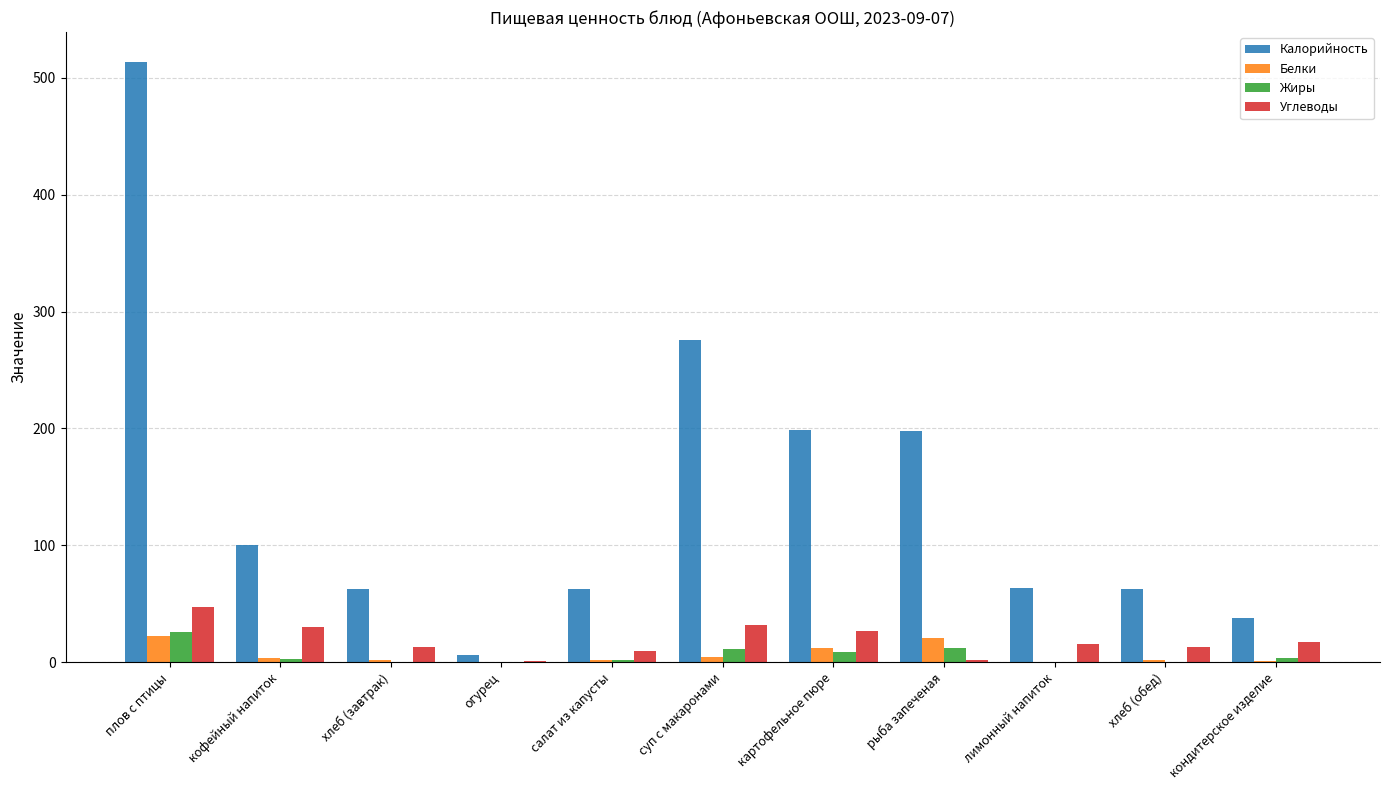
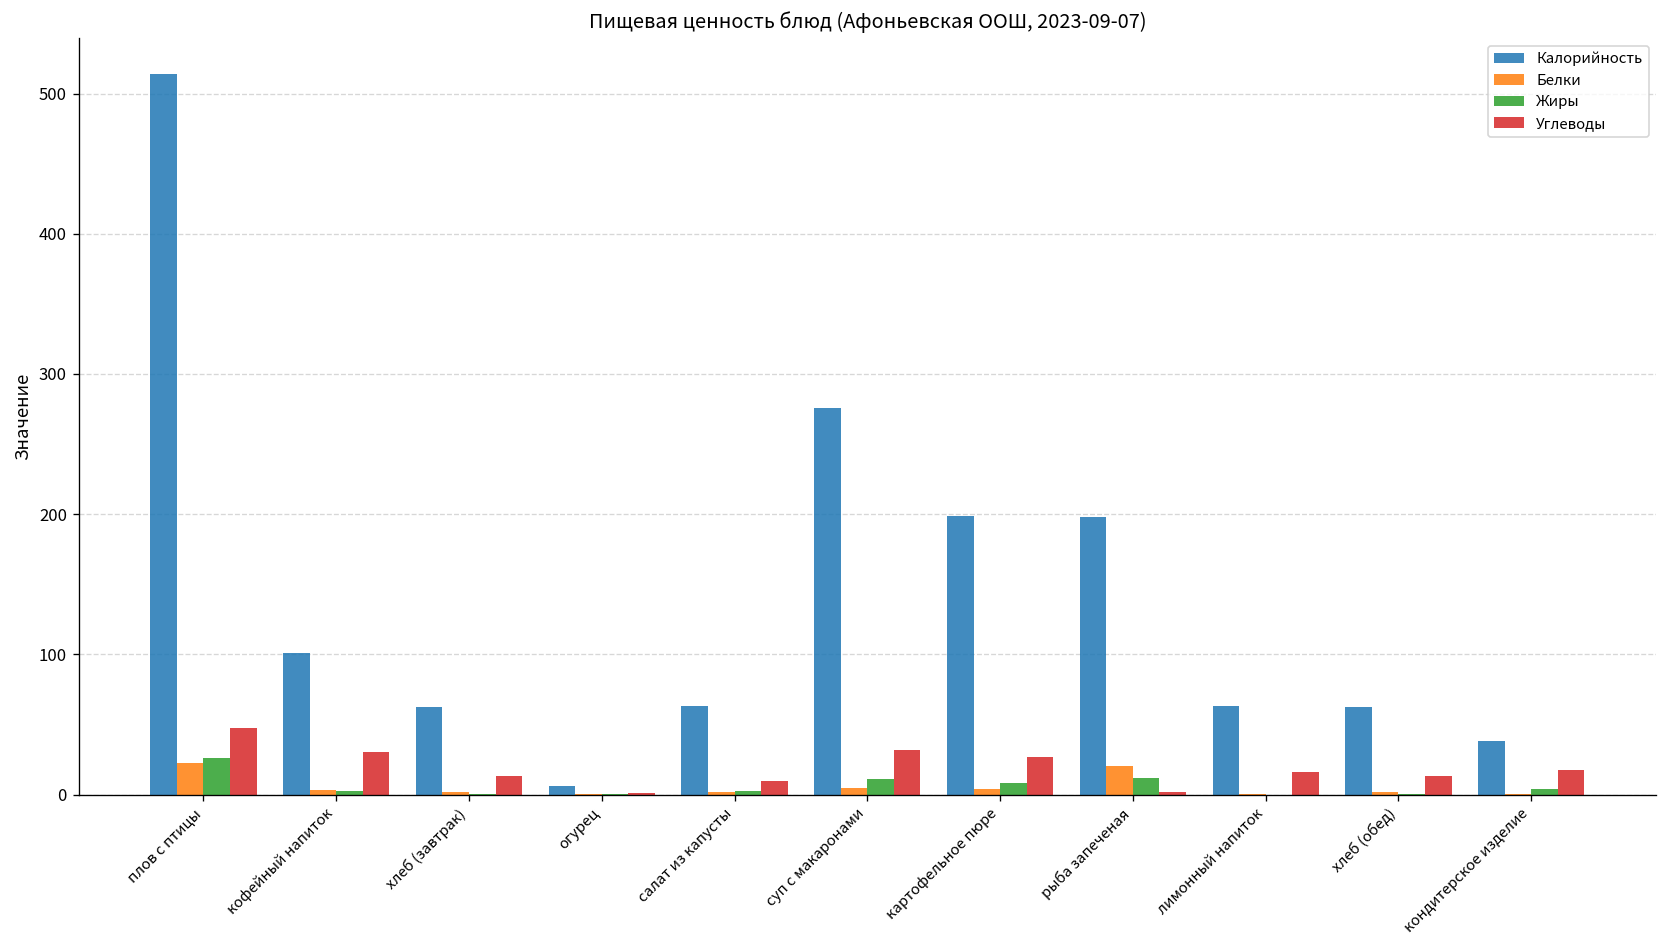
  {
    "Калорийность": {
      "плов с птицы": 514,
      "кофейный напиток": 101,
      "хлеб (завтрак)": 63,
      "огурец": 6,
      "салат из капусты": 63,
      "суп с макаронами": 276,
      "картофельное пюре": 199,
      "рыба запеченая": 198,
      "лимонный напиток": 63,
      "хлеб (обед)": 63,
      "кондитерское изделие": 38
    },
    "Белки": {
      "плов с птицы": 22,
      "кофейный напиток": 3,
      "суп с макаронами": 5,
-     "картофельное пюре": 12,
+     "картофельное пюре": 4,
      "рыба запеченая": 20
    },
    "Жиры": {
      "плов с птицы": 26,
      "кофейный напиток": 3,
      "салат из капусты": 2,
      "суп с макаронами": 11,
      "картофельное пюре": 8,
      "рыба запеченая": 12,
      "лимонный напиток": 0,
      "кондитерское изделие": 4
    },
    "Углеводы": {
      "плов с птицы": 47,
      "кофейный напиток": 30,
      "хлеб (завтрак)": 13,
      "салат из капусты": 9,
      "суп с макаронами": 32,
      "картофельное пюре": 27,
      "лимонный напиток": 16,
      "хлеб (обед)": 13,
      "кондитерское изделие": 18
    }
  }
